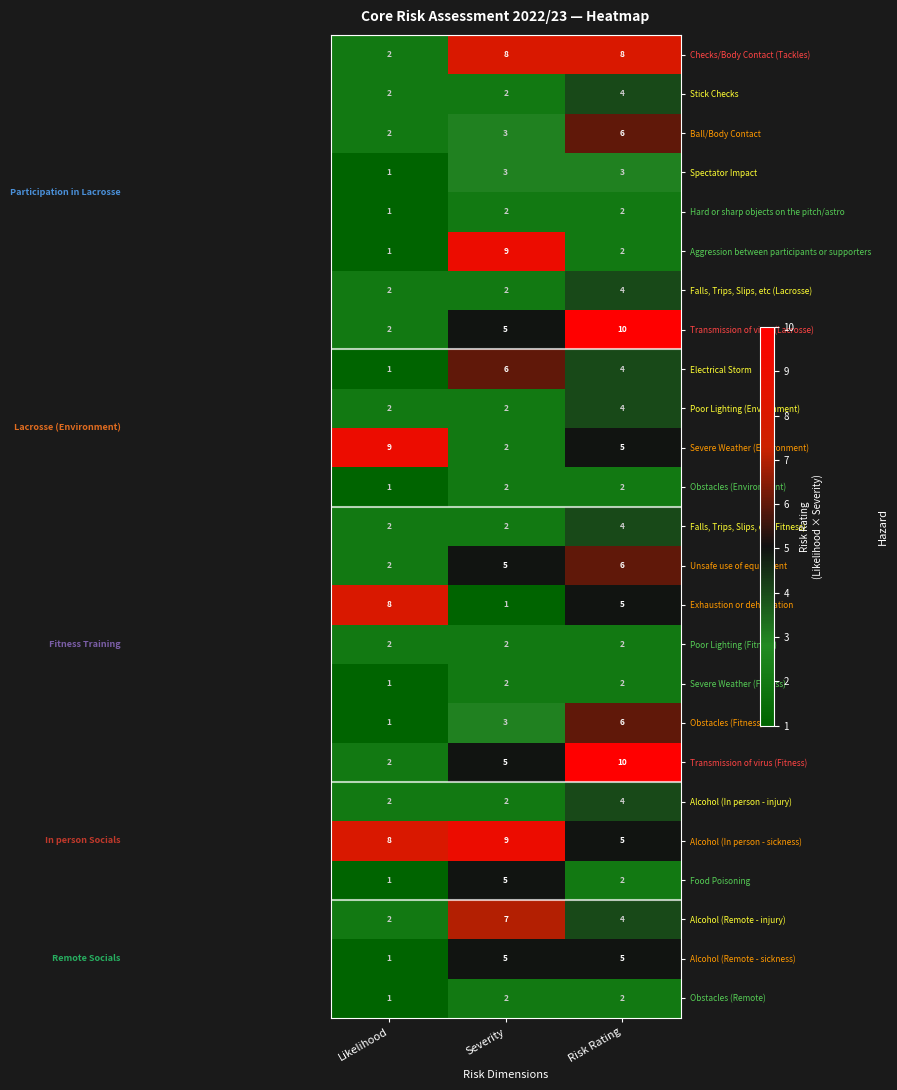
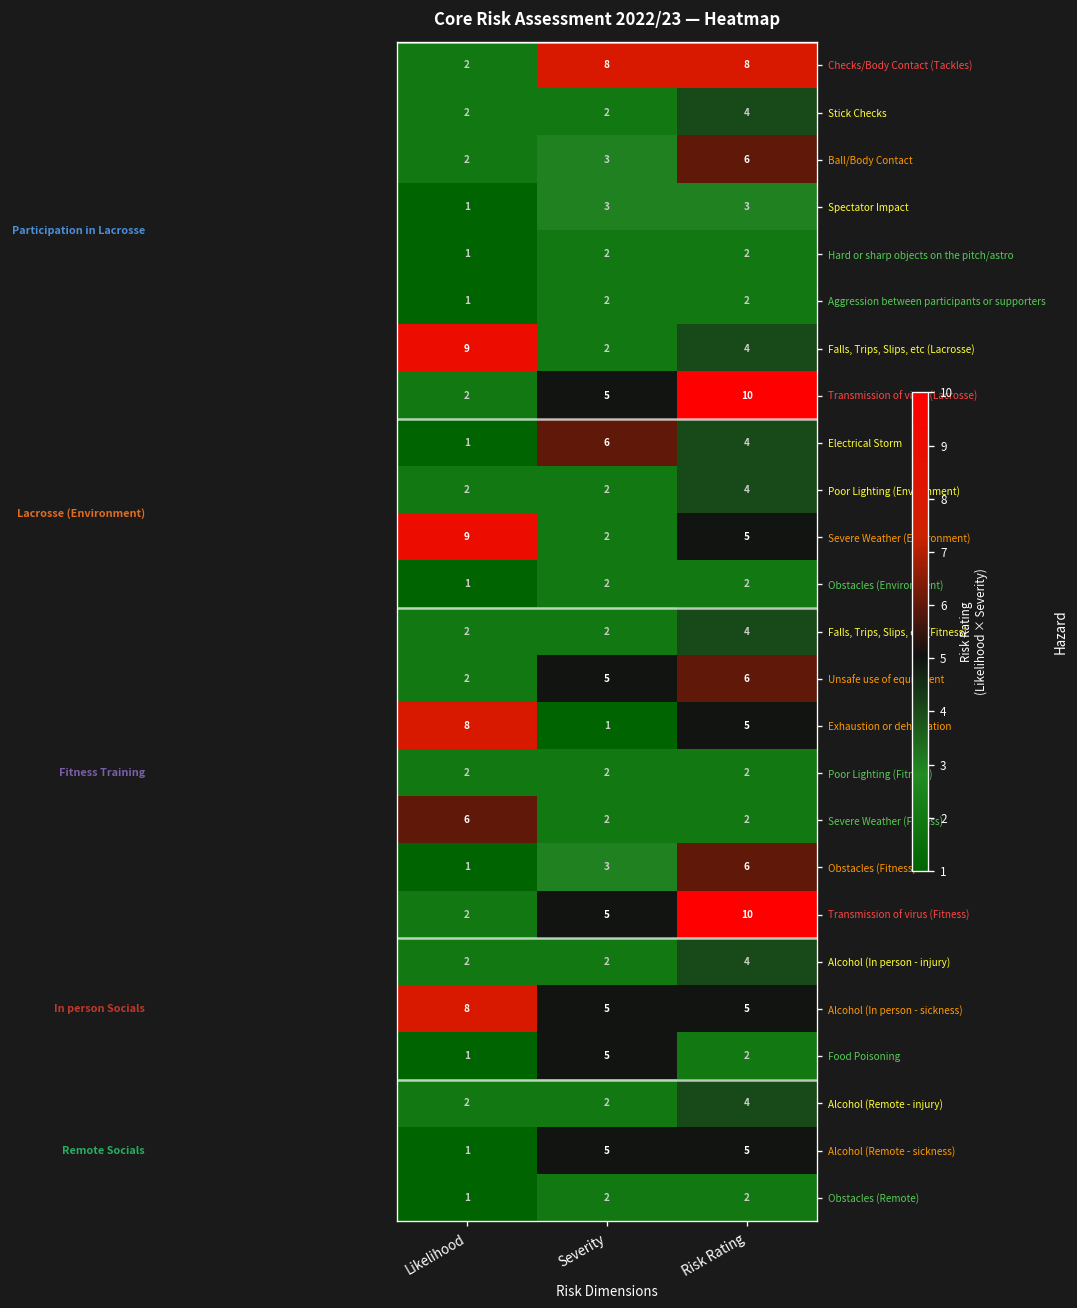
  {
    "Checks/Body Contact (Tackles)": {
      "Likelihood": 2,
      "Severity": 8,
      "Risk Rating": 8
    },
    "Stick Checks": {
      "Likelihood": 2,
      "Severity": 2,
      "Risk Rating": 4
    },
    "Ball/Body Contact": {
      "Likelihood": 2,
      "Severity": 3,
      "Risk Rating": 6
    },
    "Spectator Impact": {
      "Likelihood": 1,
      "Severity": 3,
      "Risk Rating": 3
    },
    "Hard or sharp objects on the pitch/astro": {
      "Likelihood": 1,
      "Severity": 2,
      "Risk Rating": 2
    },
    "Aggression between participants or supporters": {
      "Likelihood": 1,
-     "Severity": 9,
+     "Severity": 2,
      "Risk Rating": 2
    },
    "Falls, Trips, Slips, etc (Lacrosse)": {
-     "Likelihood": 2,
+     "Likelihood": 9,
      "Severity": 2,
      "Risk Rating": 4
    },
    "Transmission of virus (Lacrosse)": {
      "Likelihood": 2,
      "Severity": 5,
      "Risk Rating": 10
    },
    "Electrical Storm": {
      "Likelihood": 1,
      "Severity": 6,
      "Risk Rating": 4
    },
    "Poor Lighting (Environment)": {
      "Likelihood": 2,
      "Severity": 2,
      "Risk Rating": 4
    },
    "Severe Weather (Environment)": {
      "Likelihood": 9,
      "Severity": 2,
      "Risk Rating": 5
    },
    "Obstacles (Environment)": {
      "Likelihood": 1,
      "Severity": 2,
      "Risk Rating": 2
    },
    "Falls, Trips, Slips, etc (Fitness)": {
      "Likelihood": 2,
      "Severity": 2,
      "Risk Rating": 4
    },
    "Unsafe use of equipment": {
      "Likelihood": 2,
      "Severity": 5,
      "Risk Rating": 6
    },
    "Exhaustion or dehydration": {
      "Likelihood": 8,
      "Severity": 1,
      "Risk Rating": 5
    },
    "Poor Lighting (Fitness)": {
      "Likelihood": 2,
      "Severity": 2,
      "Risk Rating": 2
    },
    "Severe Weather (Fitness)": {
-     "Likelihood": 1,
+     "Likelihood": 6,
      "Severity": 2,
      "Risk Rating": 2
    },
    "Obstacles (Fitness)": {
      "Likelihood": 1,
      "Severity": 3,
      "Risk Rating": 6
    },
    "Transmission of virus (Fitness)": {
      "Likelihood": 2,
      "Severity": 5,
      "Risk Rating": 10
    },
    "Alcohol (In person - injury)": {
      "Likelihood": 2,
      "Severity": 2,
      "Risk Rating": 4
    },
    "Alcohol (In person - sickness)": {
      "Likelihood": 8,
-     "Severity": 9,
+     "Severity": 5,
      "Risk Rating": 5
    },
    "Food Poisoning": {
      "Likelihood": 1,
      "Severity": 5,
      "Risk Rating": 2
    },
    "Alcohol (Remote - injury)": {
      "Likelihood": 2,
-     "Severity": 7,
+     "Severity": 2,
      "Risk Rating": 4
    },
    "Alcohol (Remote - sickness)": {
      "Likelihood": 1,
      "Severity": 5,
      "Risk Rating": 5
    },
    "Obstacles (Remote)": {
      "Likelihood": 1,
      "Severity": 2,
      "Risk Rating": 2
    }
  }
